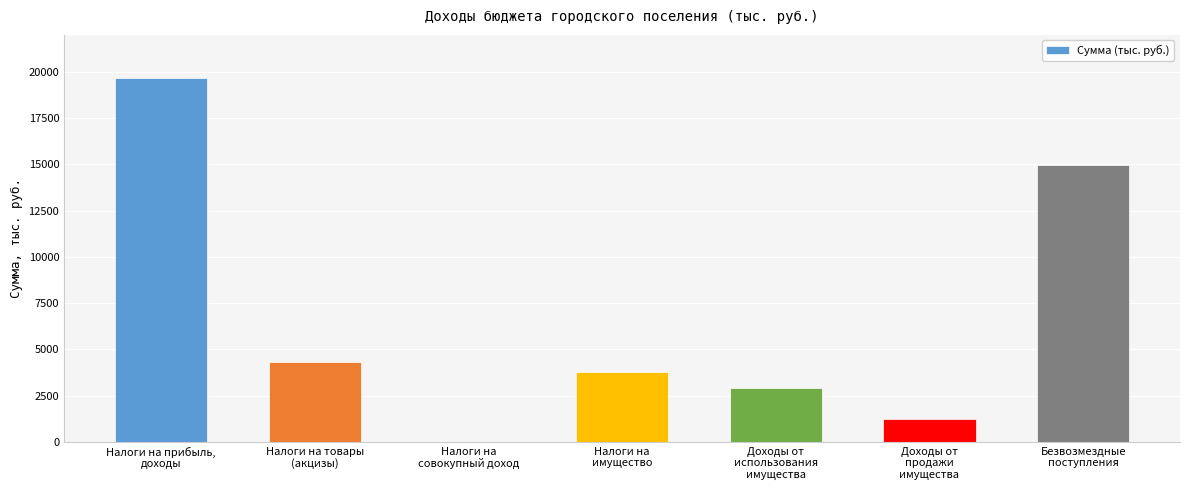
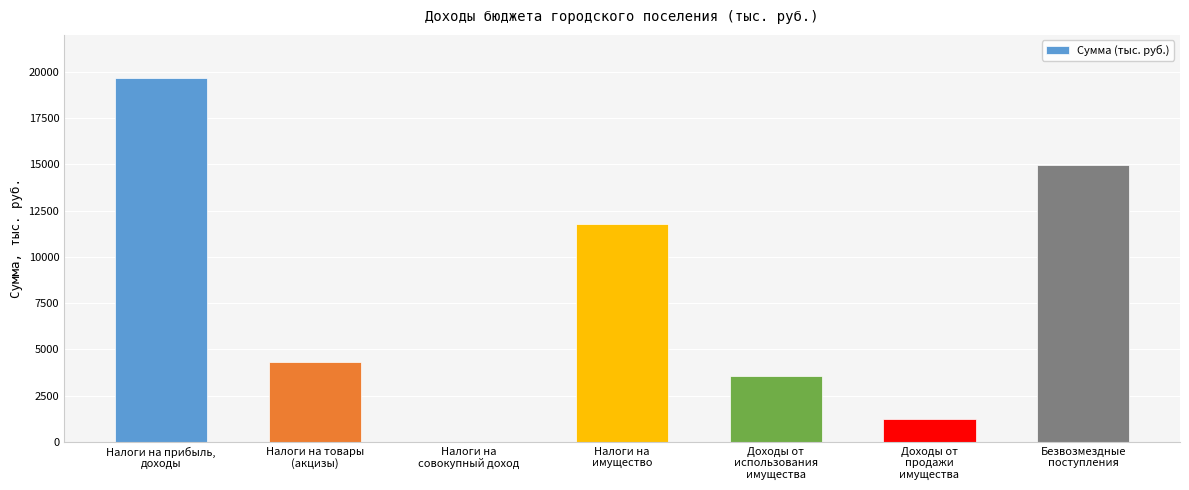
  {
    "Налоги на прибыль, доходы": 19700,
    "Налоги на товары (акцизы)": 4300,
-   "Налоги на имущество": 3800,
-   "Доходы от использования имущества": 2900,
+   "Налоги на имущество": 11800,
+   "Доходы от использования имущества": 3600,
    "Доходы от продажи имущества": 1200,
    "Безвозмездные поступления": 15000
  }
